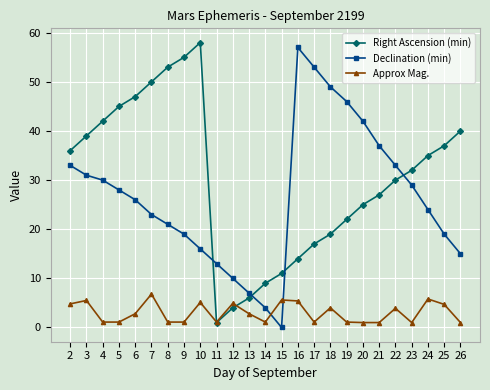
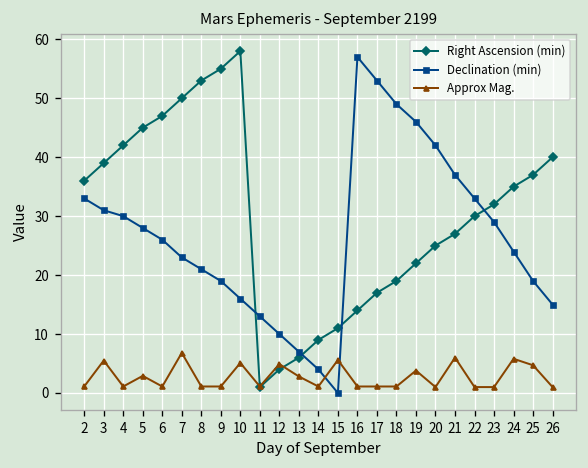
  {
    "Approx Mag.": {
-     "2": 5,
+     "2": 1,
      "3": 6,
      "4": 1,
-     "5": 1,
-     "6": 3,
+     "5": 3,
+     "6": 1,
      "7": 7,
      "8": 1,
      "9": 1,
      "10": 5,
      "12": 5,
      "13": 3,
      "14": 1,
      "15": 6,
-     "16": 5,
+     "16": 1,
      "17": 1,
-     "18": 4,
-     "19": 1,
+     "18": 1,
+     "19": 4,
      "20": 1,
-     "21": 1,
-     "22": 4,
+     "21": 6,
+     "22": 1,
      "23": 1,
      "24": 6,
      "25": 5,
      "26": 1
    }
  }
